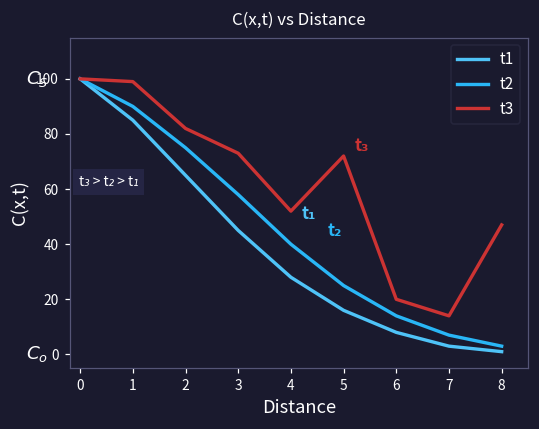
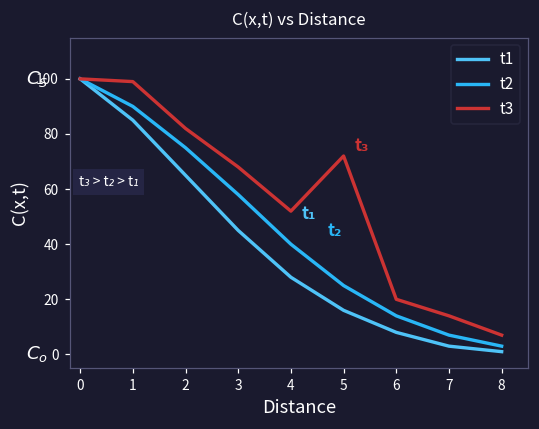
  {
    "t3": {
      "1": 99,
      "2": 82,
-     "3": 73,
+     "3": 68,
      "4": 52,
      "5": 72,
      "6": 20,
      "7": 14,
-     "8": 47
+     "8": 7
    }
  }
